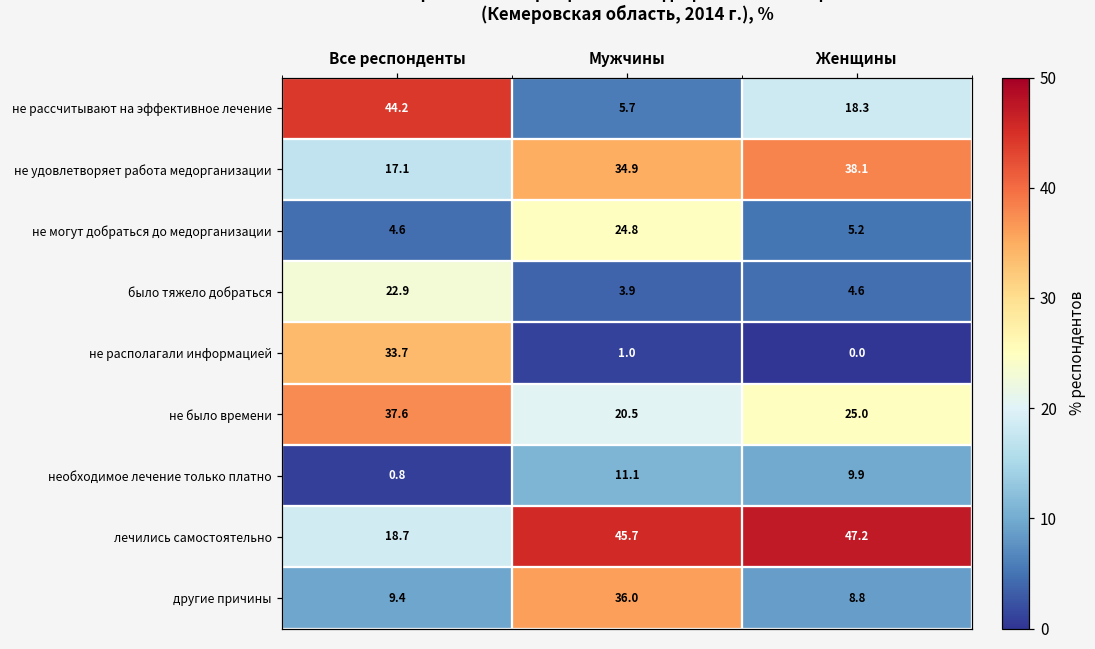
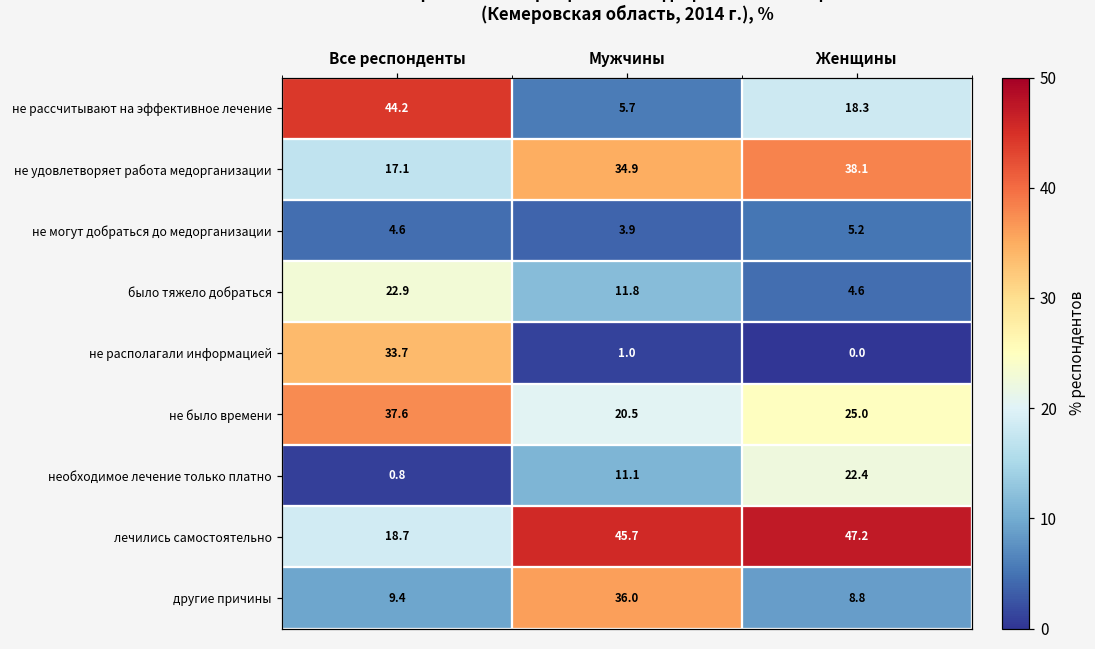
  {
    "не рассчитывают на эффективное лечение": {
      "Все респонденты": 44.2,
      "Мужчины": 5.7,
      "Женщины": 18.3
    },
    "не удовлетворяет работа медорганизации": {
      "Все респонденты": 17.1,
      "Мужчины": 34.9,
      "Женщины": 38.1
    },
    "не могут добраться до медорганизации": {
      "Все респонденты": 4.6,
-     "Мужчины": 24.8,
+     "Мужчины": 3.9,
      "Женщины": 5.2
    },
    "было тяжело добраться": {
      "Все респонденты": 22.9,
-     "Мужчины": 3.9,
+     "Мужчины": 11.8,
      "Женщины": 4.6
    },
    "не располагали информацией": {
      "Все респонденты": 33.7,
      "Мужчины": 1.0,
      "Женщины": 0.0
    },
    "не было времени": {
      "Все респонденты": 37.6,
      "Мужчины": 20.5,
      "Женщины": 25.0
    },
    "необходимое лечение только платно": {
      "Все респонденты": 0.8,
      "Мужчины": 11.1,
-     "Женщины": 9.9
+     "Женщины": 22.4
    },
    "лечились самостоятельно": {
      "Все респонденты": 18.7,
      "Мужчины": 45.7,
      "Женщины": 47.2
    },
    "другие причины": {
      "Все респонденты": 9.4,
      "Мужчины": 36.0,
      "Женщины": 8.8
    }
  }
